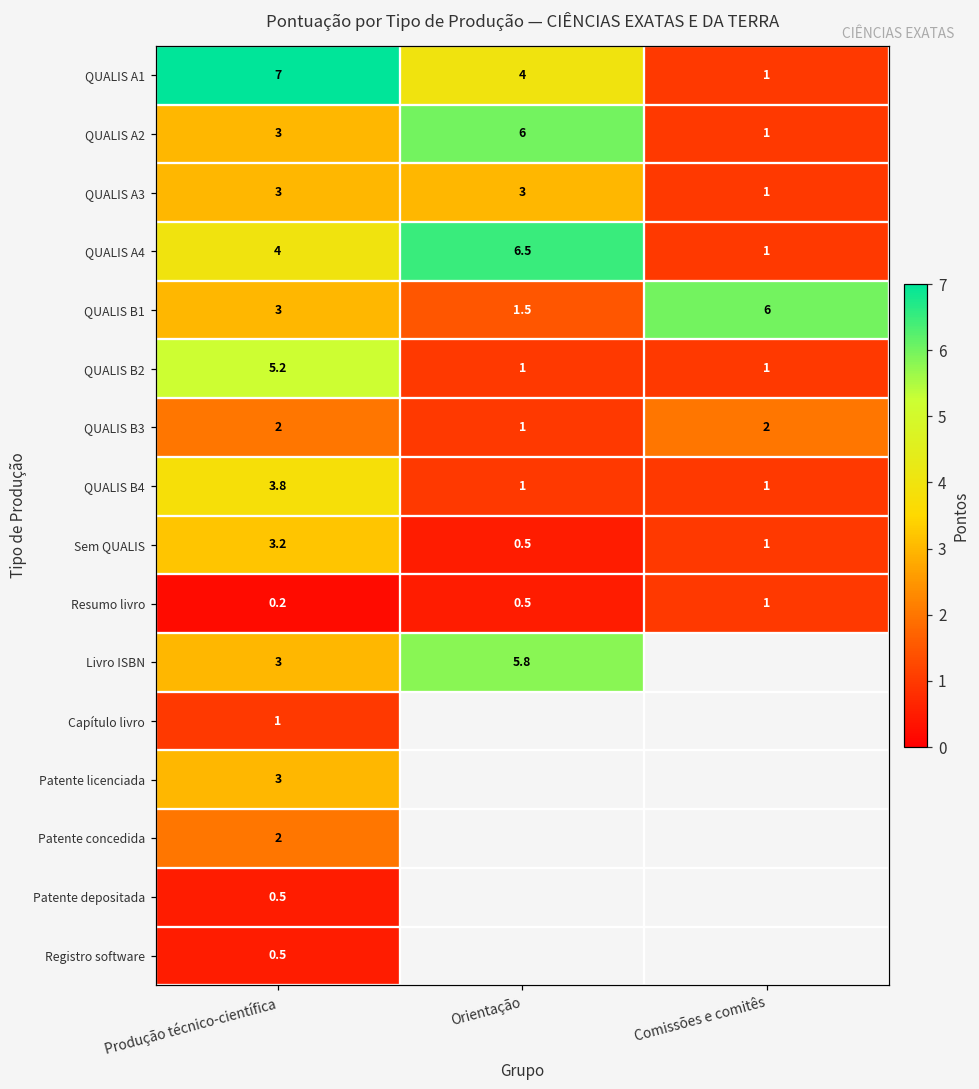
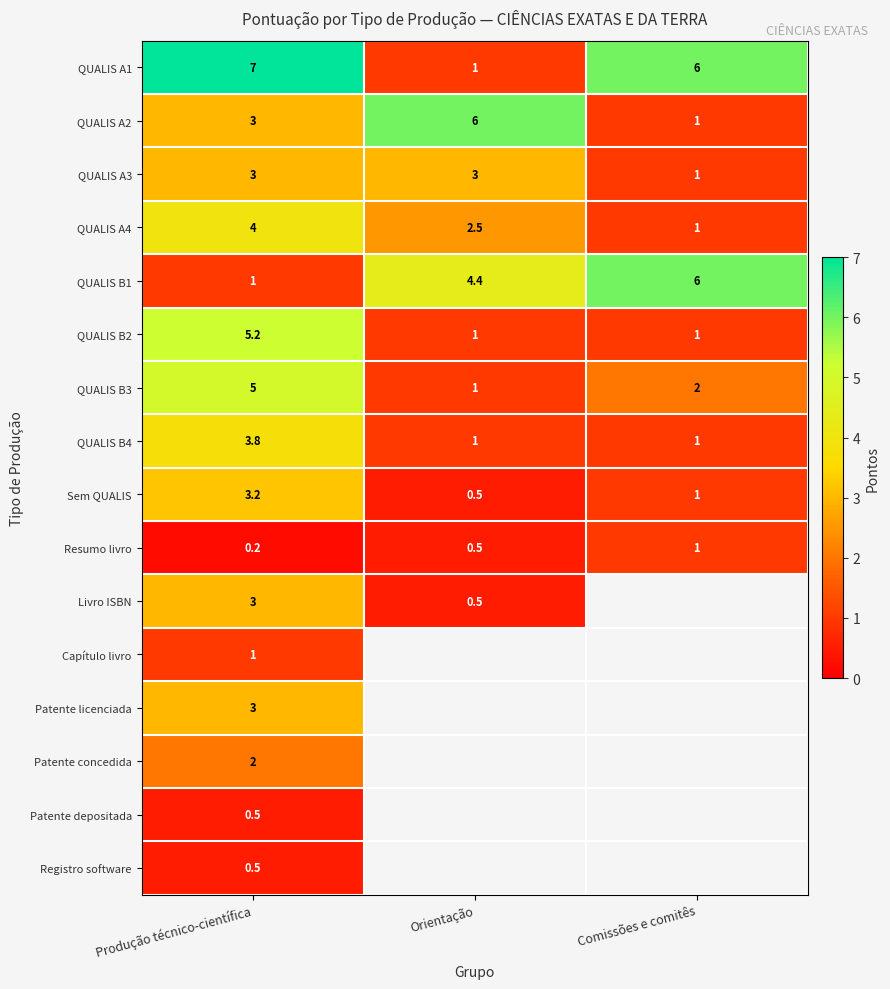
  {
    "QUALIS A1": {
      "Produção técnico-científica": 7,
-     "Orientação": 4,
-     "Comissões e comitês": 1
+     "Orientação": 1,
+     "Comissões e comitês": 6
    },
    "QUALIS A2": {
      "Produção técnico-científica": 3,
      "Orientação": 6,
      "Comissões e comitês": 1
    },
    "QUALIS A3": {
      "Produção técnico-científica": 3,
      "Orientação": 3,
      "Comissões e comitês": 1
    },
    "QUALIS A4": {
      "Produção técnico-científica": 4,
-     "Orientação": 6.5,
+     "Orientação": 2.5,
      "Comissões e comitês": 1
    },
    "QUALIS B1": {
-     "Produção técnico-científica": 3,
-     "Orientação": 1.5,
+     "Produção técnico-científica": 1,
+     "Orientação": 4.4,
      "Comissões e comitês": 6
    },
    "QUALIS B2": {
      "Produção técnico-científica": 5.2,
      "Orientação": 1,
      "Comissões e comitês": 1
    },
    "QUALIS B3": {
-     "Produção técnico-científica": 2,
+     "Produção técnico-científica": 5,
      "Orientação": 1,
      "Comissões e comitês": 2
    },
    "QUALIS B4": {
      "Produção técnico-científica": 3.8,
      "Orientação": 1,
      "Comissões e comitês": 1
    },
    "Sem QUALIS": {
      "Produção técnico-científica": 3.2,
      "Orientação": 0.5,
      "Comissões e comitês": 1
    },
    "Resumo livro": {
      "Produção técnico-científica": 0.2,
      "Orientação": 0.5,
      "Comissões e comitês": 1
    },
    "Livro ISBN": {
      "Produção técnico-científica": 3,
-     "Orientação": 5.8
+     "Orientação": 0.5
    },
    "Capítulo livro": {
      "Produção técnico-científica": 1
    },
    "Patente licenciada": {
      "Produção técnico-científica": 3
    },
    "Patente concedida": {
      "Produção técnico-científica": 2
    },
    "Patente depositada": {
      "Produção técnico-científica": 0.5
    },
    "Registro software": {
      "Produção técnico-científica": 0.5
    }
  }
